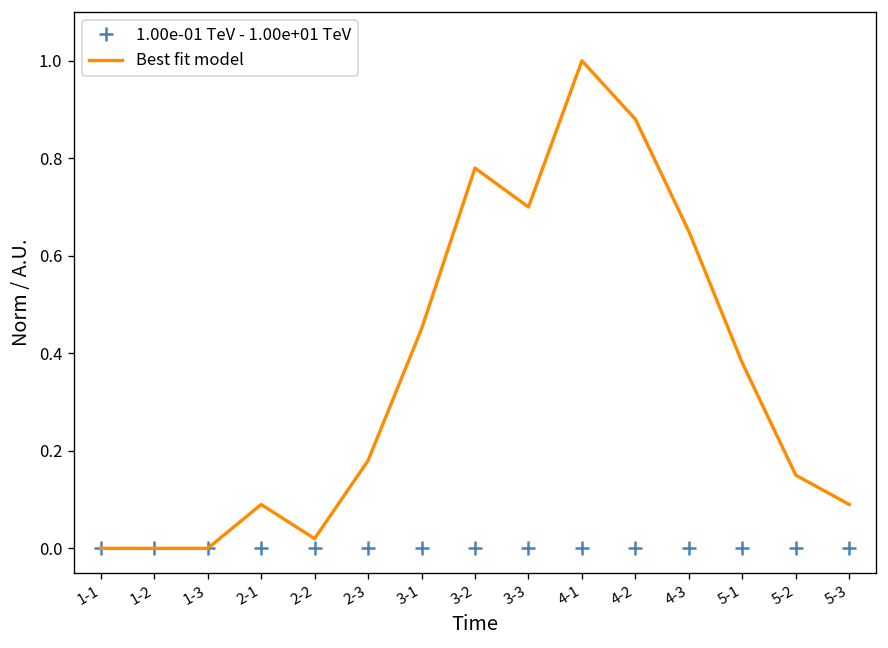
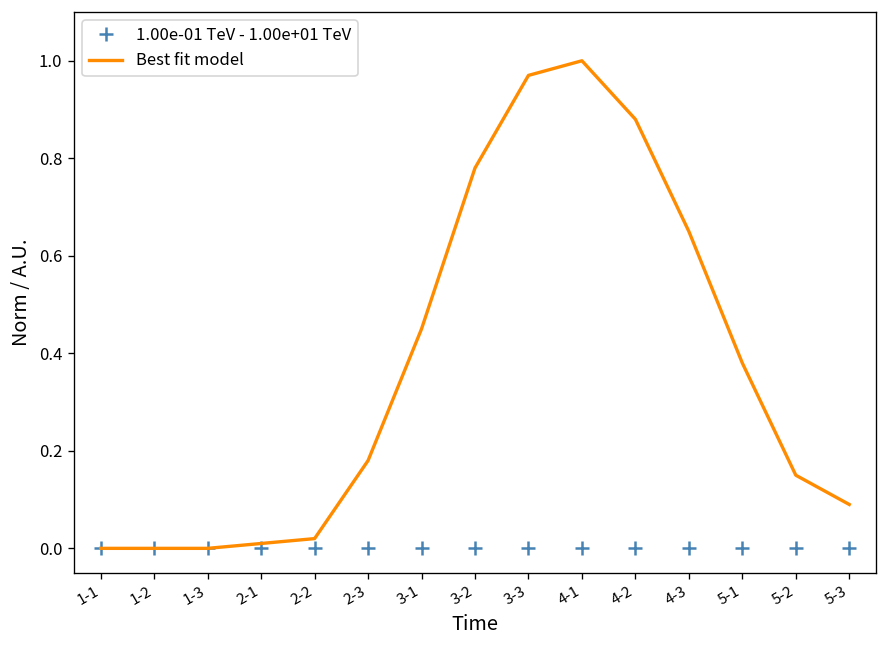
  {
    "1.00e-01 TeV - 1.00e+01 TeV": {
      "2-1": 0.00,
      "2-2": 0.00,
      "2-3": 0.00,
      "3-1": 0.00,
      "3-2": 0.00,
      "3-3": 0.00,
      "4-1": 0.00,
      "4-2": 0.00,
      "4-3": 0.00,
      "5-1": 0.00,
      "5-2": 0.00,
      "5-3": 0.00
    },
    "Best fit model": {
-     "2-1": 0.09,
+     "2-1": 0.01,
      "2-2": 0.02,
      "2-3": 0.18,
      "3-1": 0.45,
      "3-2": 0.78,
-     "3-3": 0.70,
+     "3-3": 0.97,
      "4-1": 1.00,
      "4-2": 0.88,
      "4-3": 0.65,
      "5-1": 0.38,
      "5-2": 0.15,
      "5-3": 0.09
    }
  }
